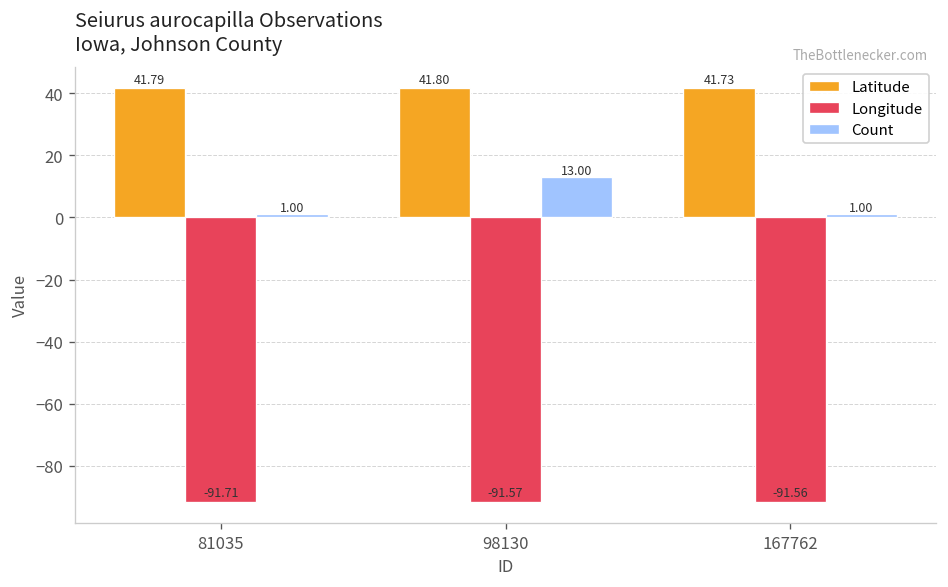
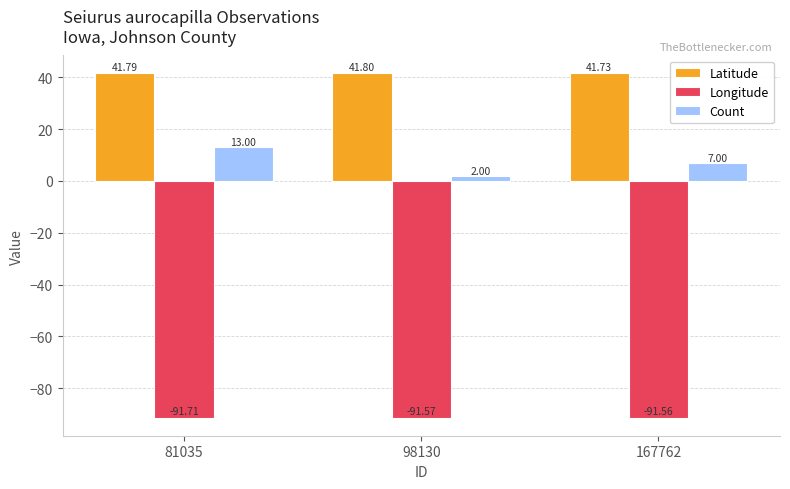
  {
    "Latitude": {
      "81035": 41.79,
      "98130": 41.80,
      "167762": 41.73
    },
    "Longitude": {
      "81035": -91.71,
      "98130": -91.57,
      "167762": -91.56
    },
    "Count": {
-     "81035": 1.00,
-     "98130": 13.00,
-     "167762": 1.00
+     "81035": 13.00,
+     "98130": 2.00,
+     "167762": 7.00
    }
  }
